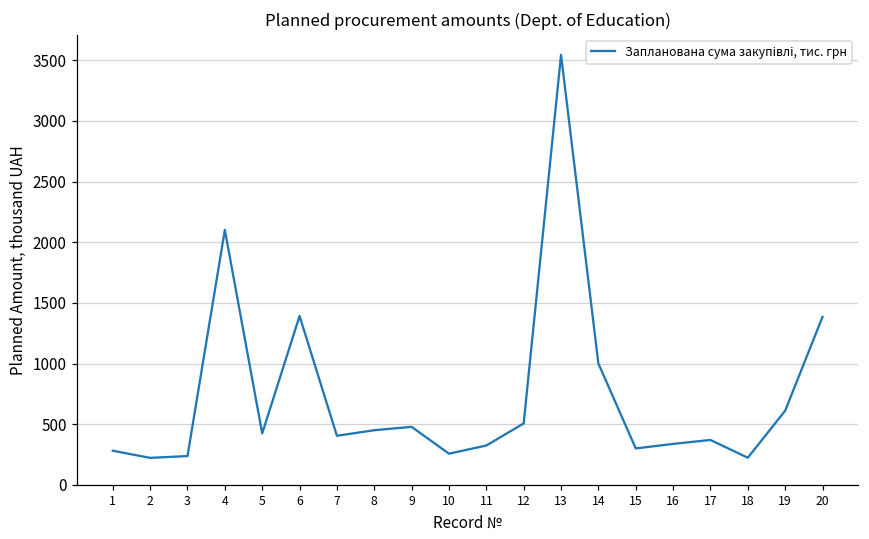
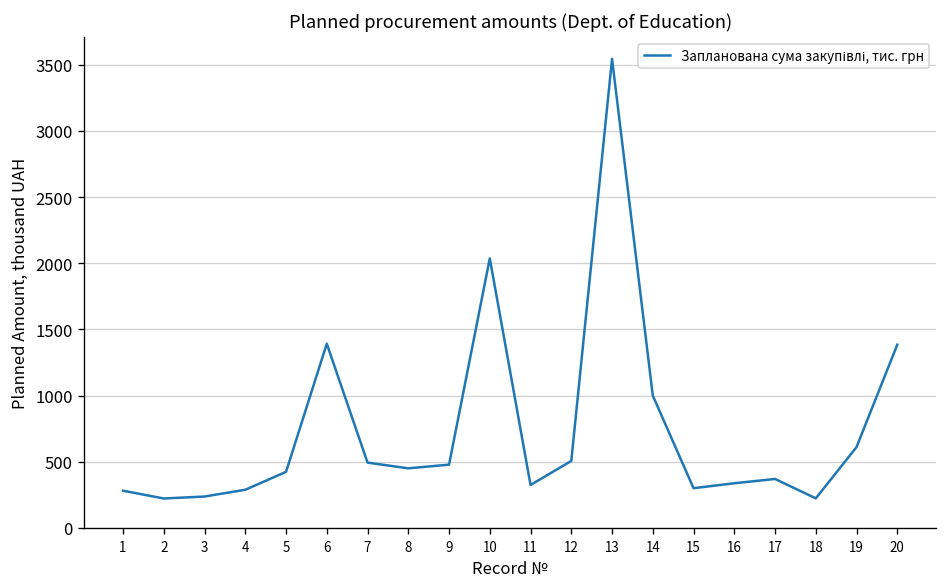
  {
    "1": 280,
    "2": 220,
    "3": 240,
-   "4": 2100,
+   "4": 290,
    "5": 420,
    "6": 1390,
-   "7": 400,
+   "7": 490,
    "8": 450,
    "9": 480,
-   "10": 260,
+   "10": 2040,
    "11": 320,
    "12": 510,
    "13": 3540,
    "14": 1000,
    "15": 300,
    "16": 340,
    "17": 370,
    "18": 220,
    "19": 610,
    "20": 1380
  }
